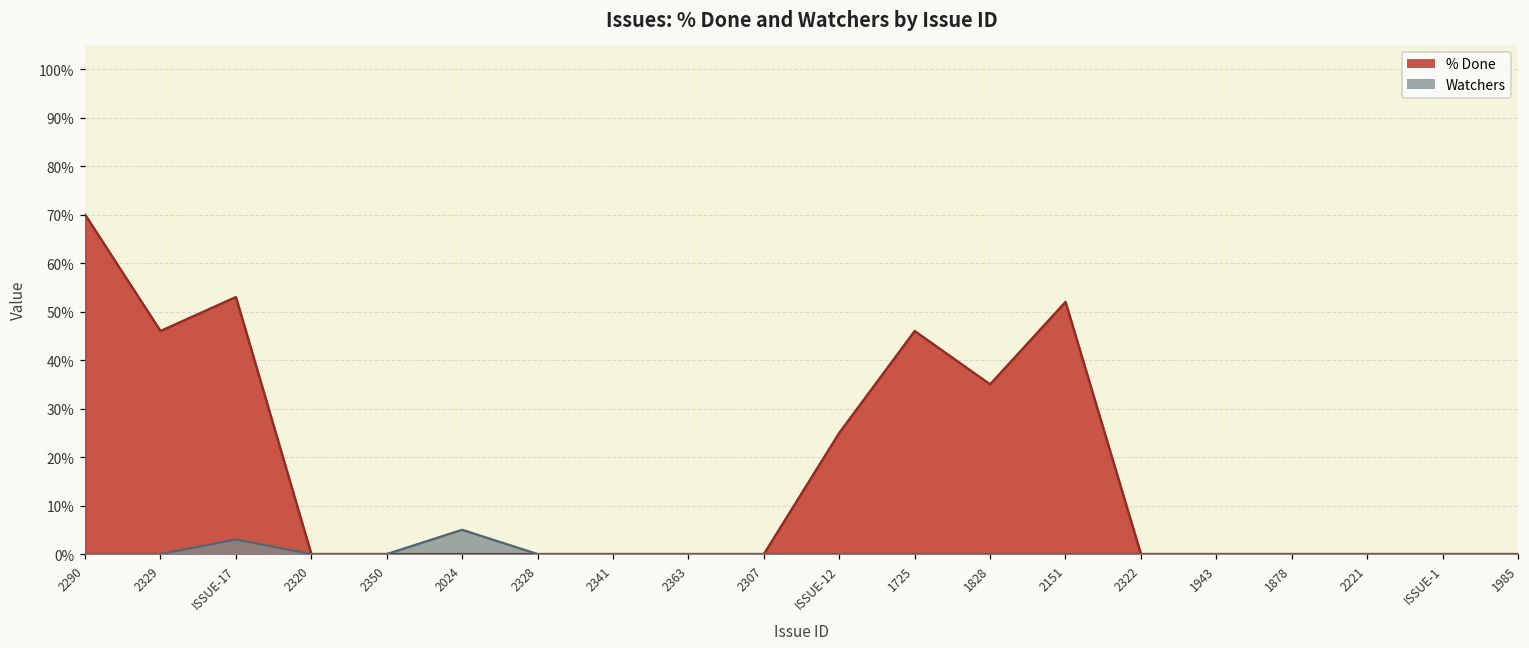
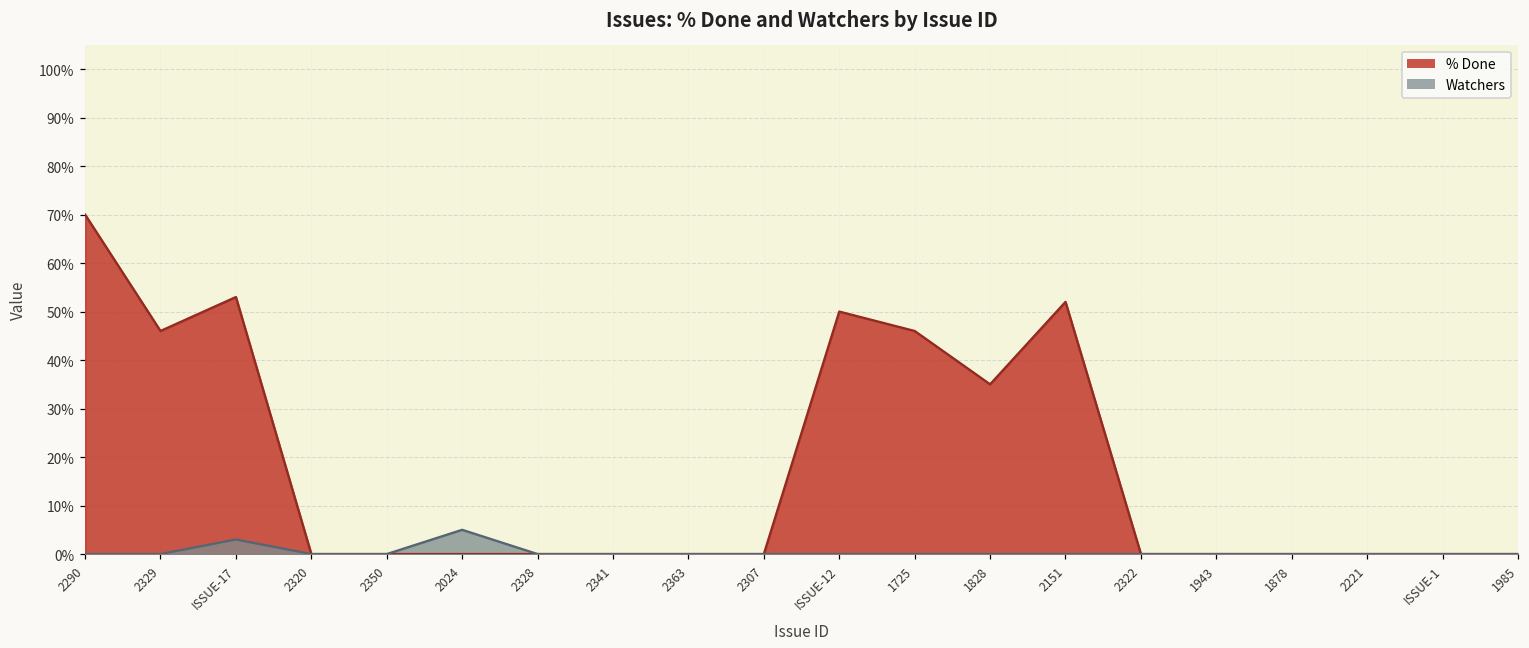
  {
    "% Done": {
      "2290": "70%",
      "2329": "46%",
      "ISSUE-17": "53%",
      "2024": "0%",
-     "ISSUE-12": "25%",
+     "ISSUE-12": "50%",
      "1725": "46%",
      "1828": "35%",
      "2151": "52%"
    },
    "Watchers": {
      "2290": "0%",
      "2329": "0%",
      "ISSUE-17": "3%",
      "2024": "5%",
      "ISSUE-12": "0%",
      "1725": "0%",
      "1828": "0%",
      "2151": "0%"
    }
  }
